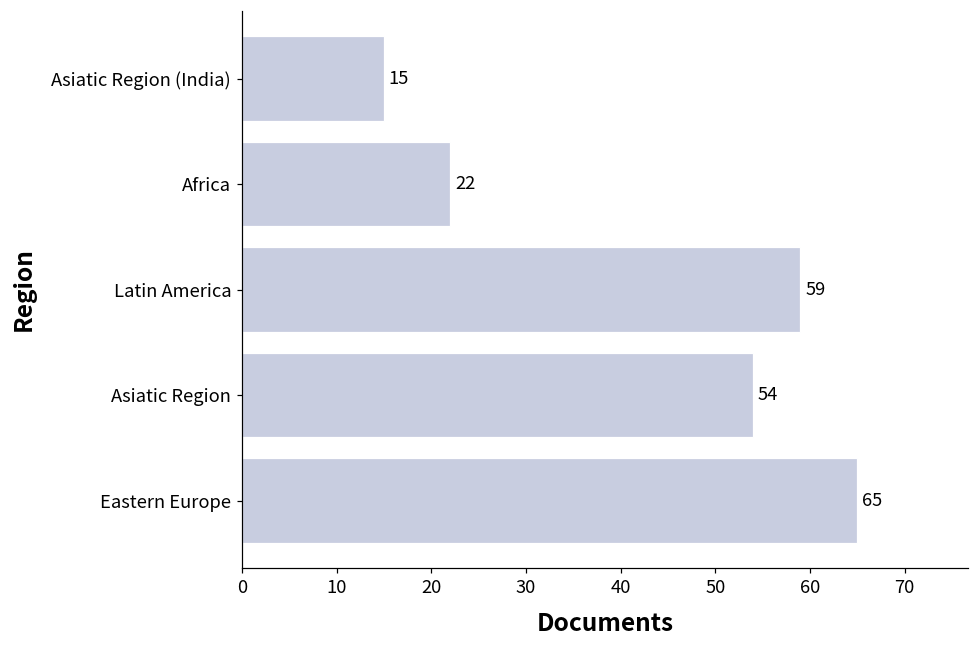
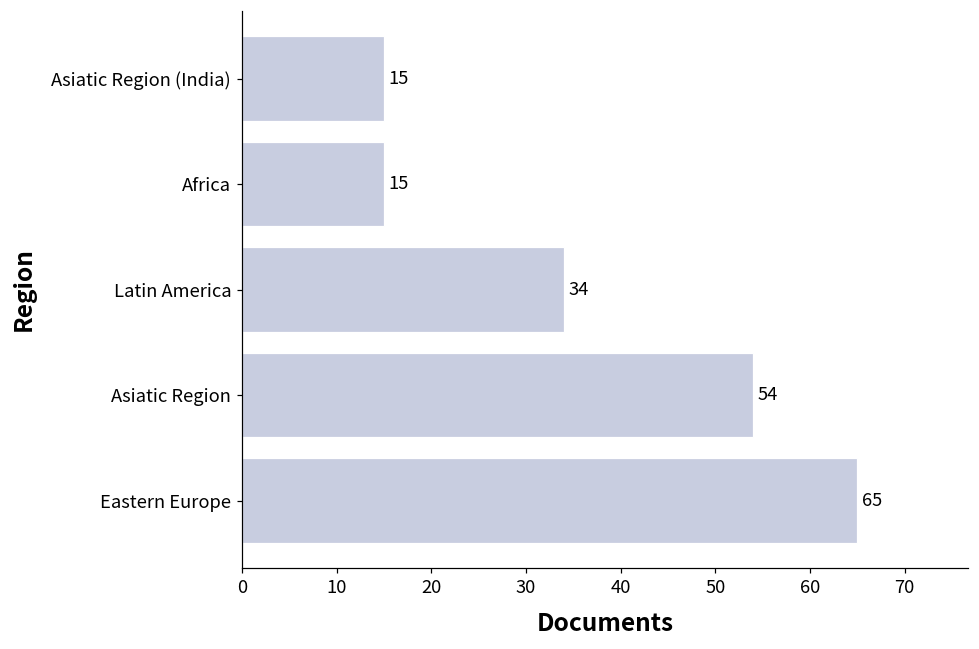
  {
    "Asiatic Region (India)": 15,
-   "Africa": 22,
-   "Latin America": 59,
+   "Africa": 15,
+   "Latin America": 34,
    "Asiatic Region": 54,
    "Eastern Europe": 65
  }
